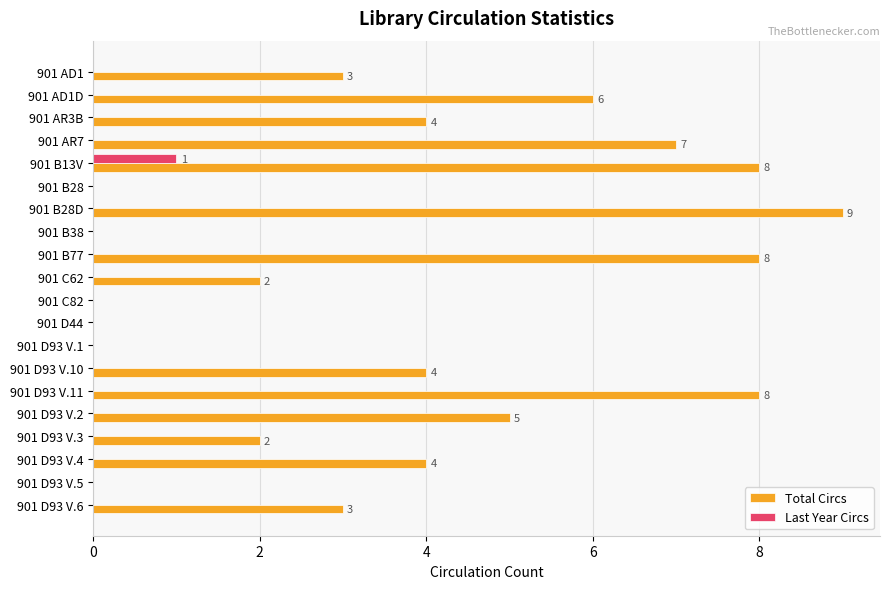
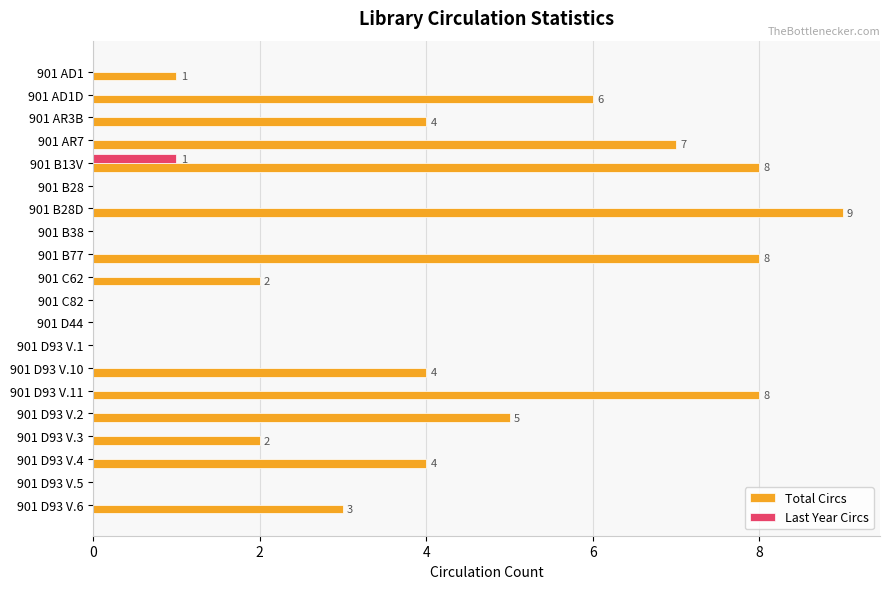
  {
    "Total Circs": {
-     "901 AD1": 3,
+     "901 AD1": 1,
      "901 AD1D": 6,
      "901 AR3B": 4,
      "901 AR7": 7,
      "901 B13V": 8,
      "901 B28D": 9,
      "901 B77": 8,
      "901 C62": 2,
      "901 D93 V.10": 4,
      "901 D93 V.11": 8,
      "901 D93 V.2": 5,
      "901 D93 V.3": 2,
      "901 D93 V.4": 4,
      "901 D93 V.6": 3
    },
    "Last Year Circs": {
      "901 B13V": 1
    }
  }
